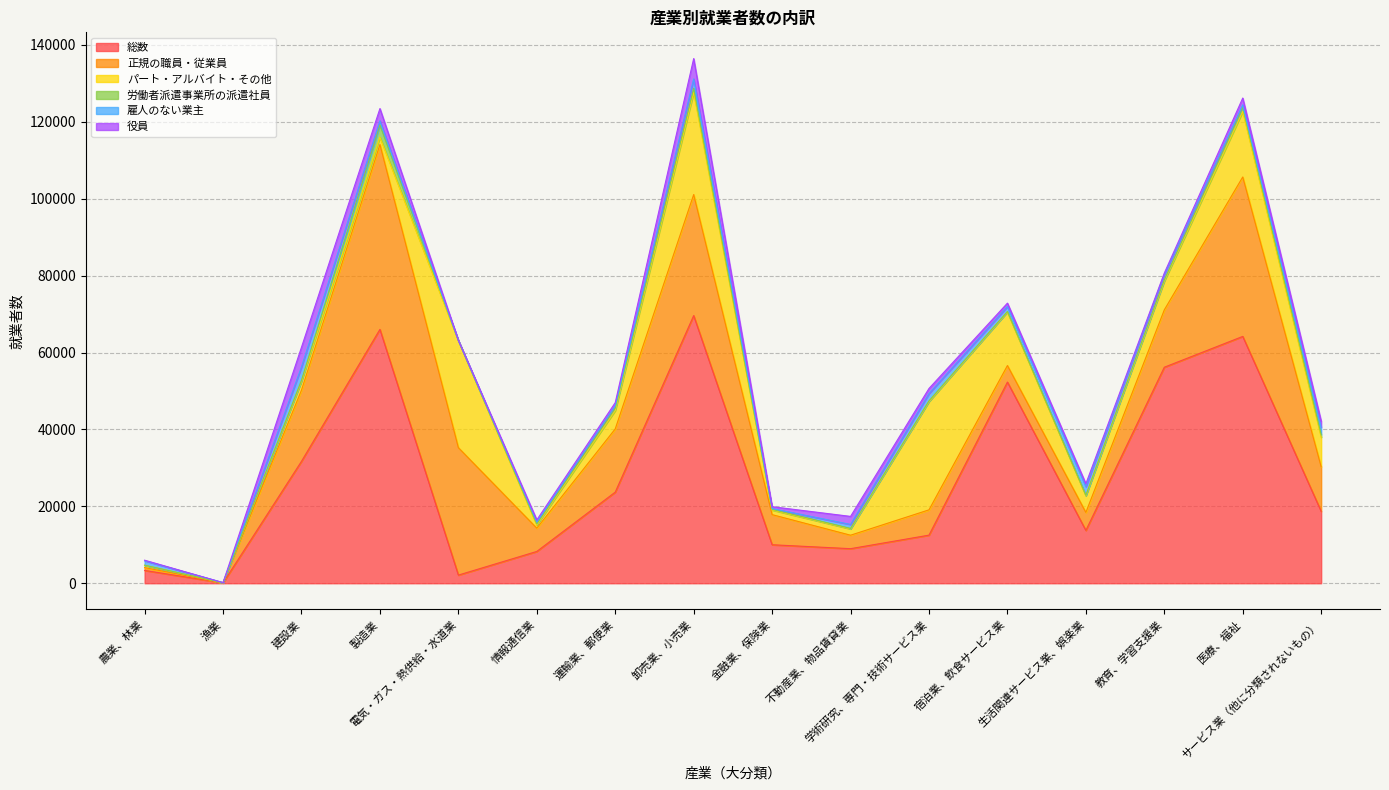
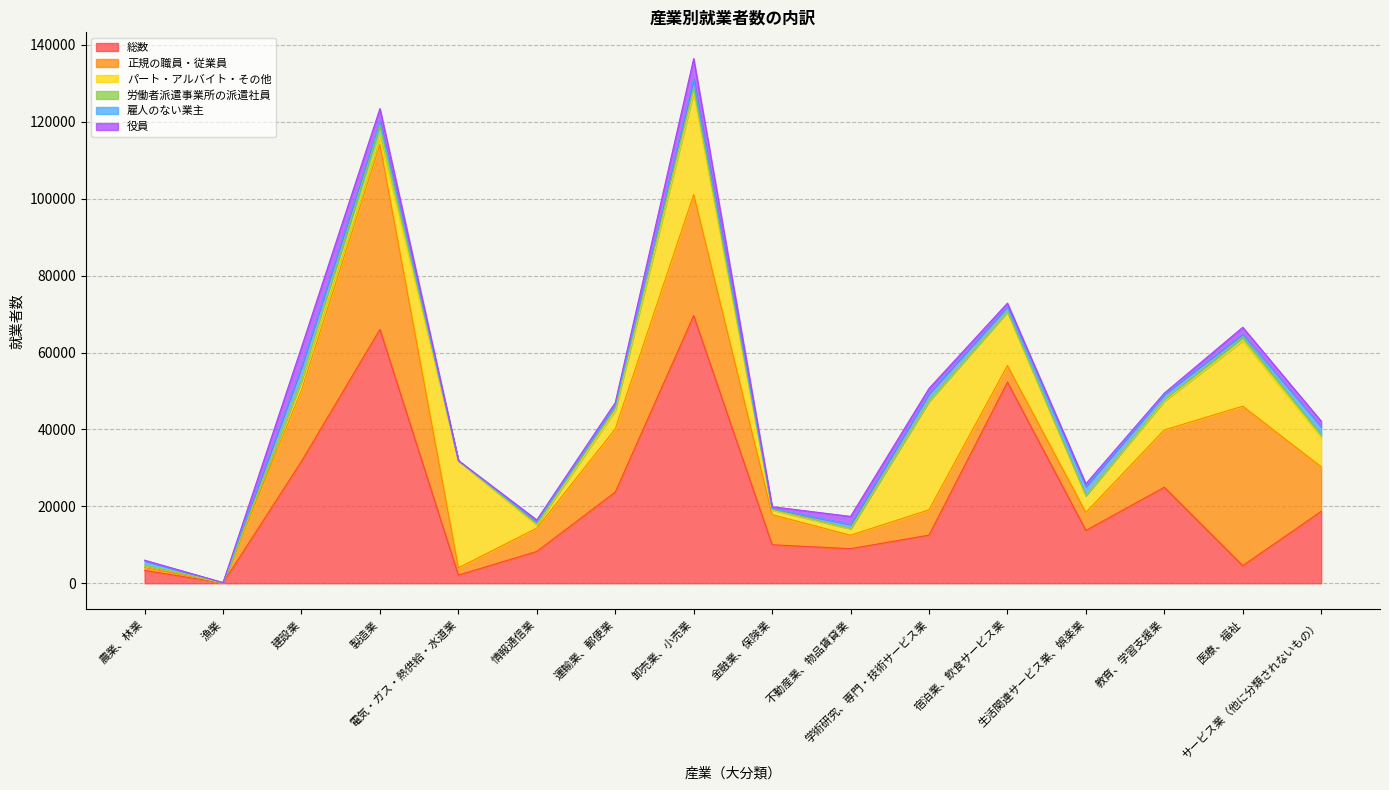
  {
    "総数": {
      "農業、林業": 3000,
      "建設業": 32000,
      "製造業": 66000,
      "電気・ガス・熱供給・水道業": 2000,
      "情報通信業": 8000,
      "運輸業、郵便業": 24000,
      "卸売業、小売業": 70000,
      "金融業、保険業": 10000,
      "不動産業、物品賃貸業": 9000,
      "学術研究、専門・技術サービス業": 13000,
      "宿泊業、飲食サービス業": 52000,
      "生活関連サービス業、娯楽業": 14000,
-     "教育、学習支援業": 56000,
-     "医療、福祉": 64000,
+     "教育、学習支援業": 25000,
+     "医療、福祉": 5000,
      "サービス業（他に分類されないもの）": 19000
    },
    "正規の職員・従業員": {
      "建設業": 19000,
      "製造業": 48000,
-     "電気・ガス・熱供給・水道業": 33000,
+     "電気・ガス・熱供給・水道業": 2000,
      "情報通信業": 6000,
      "運輸業、郵便業": 16000,
      "卸売業、小売業": 31000,
      "金融業、保険業": 8000,
      "不動産業、物品賃貸業": 4000,
      "学術研究、専門・技術サービス業": 7000,
      "宿泊業、飲食サービス業": 4000,
      "生活関連サービス業、娯楽業": 5000,
      "教育、学習支援業": 15000,
      "医療、福祉": 41000,
      "サービス業（他に分類されないもの）": 12000
    },
    "パート・アルバイト・その他": {
      "製造業": 2000,
      "卸売業、小売業": 27000,
      "医療、福祉": 17000,
      "サービス業（他に分類されないもの）": 8000
    },
    "労働者派遣事業所の派遣社員": {
      "製造業": 3000,
      "卸売業、小売業": 1000,
      "医療、福祉": 1000,
      "サービス業（他に分類されないもの）": 1000
    },
    "雇人のない業主": {
      "建設業": 3000,
      "製造業": 1000,
      "卸売業、小売業": 2000,
      "不動産業、物品賃貸業": 1000,
      "学術研究、専門・技術サービス業": 2000,
      "宿泊業、飲食サービス業": 1000,
      "生活関連サービス業、娯楽業": 2000,
      "医療、福祉": 1000,
      "サービス業（他に分類されないもの）": 2000
    },
    "役員": {
      "建設業": 5000,
      "製造業": 3000,
      "運輸業、郵便業": 1000,
      "卸売業、小売業": 5000,
      "不動産業、物品賃貸業": 2000,
      "学術研究、専門・技術サービス業": 1000,
      "宿泊業、飲食サービス業": 1000,
      "生活関連サービス業、娯楽業": 1000,
      "医療、福祉": 2000,
      "サービス業（他に分類されないもの）": 2000
    }
  }
